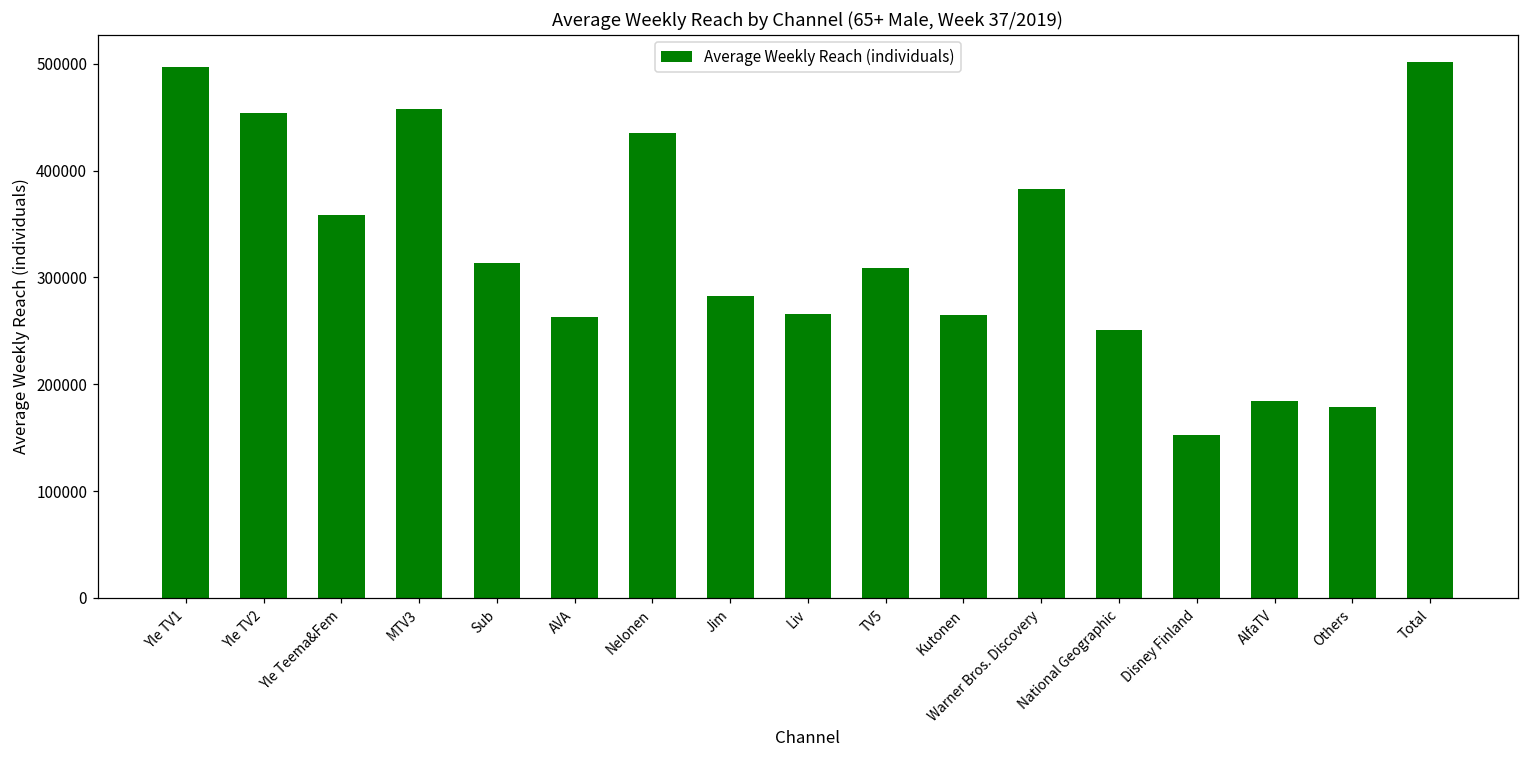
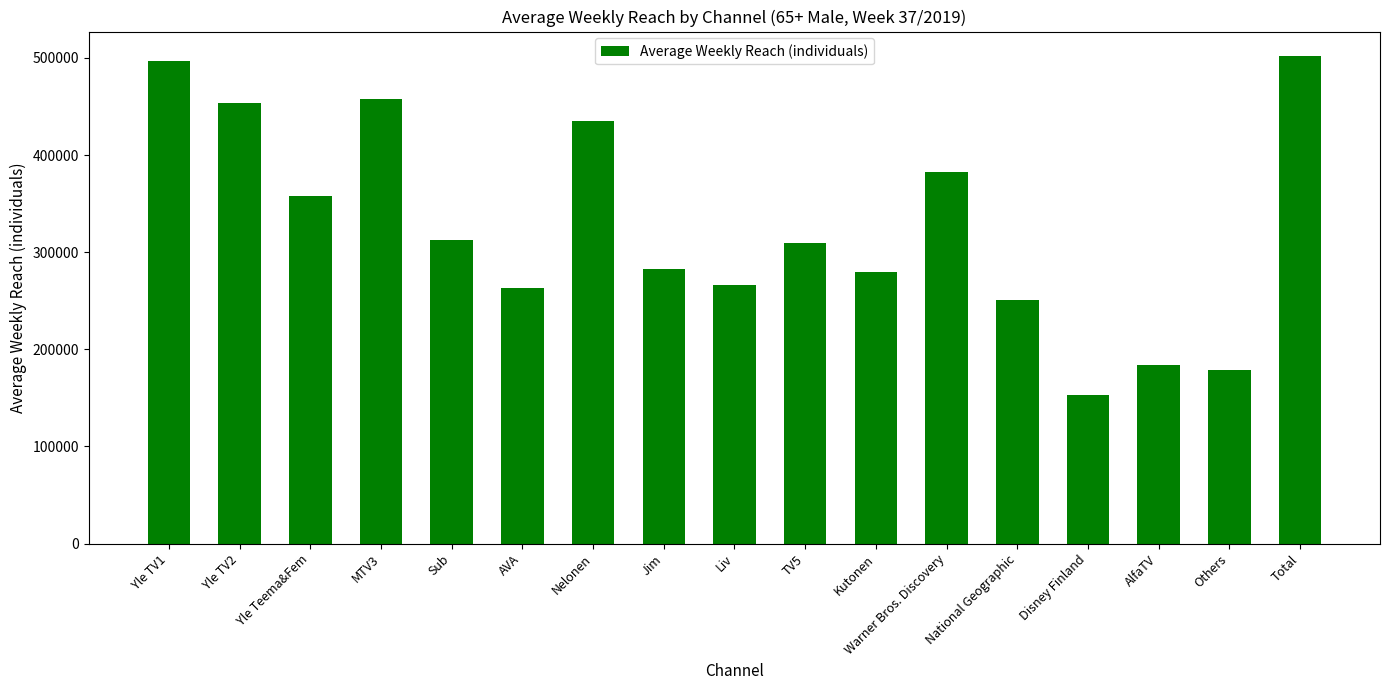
  {
    "Yle TV1": 500000,
    "Yle TV2": 450000,
    "Yle Teema&Fem": 360000,
    "MTV3": 460000,
    "Sub": 310000,
    "AVA": 260000,
    "Nelonen": 440000,
    "Jim": 280000,
    "Liv": 270000,
    "TV5": 310000,
-   "Kutonen": 270000,
+   "Kutonen": 280000,
    "Warner Bros. Discovery": 380000,
    "National Geographic": 250000,
    "Disney Finland": 150000,
    "AlfaTV": 180000,
    "Others": 180000,
    "Total": 500000
  }
